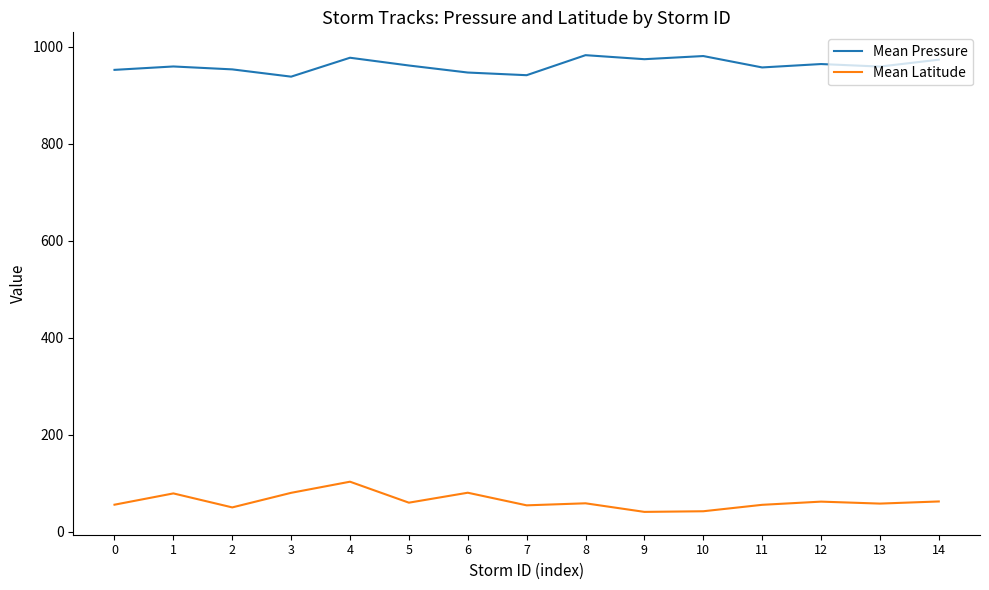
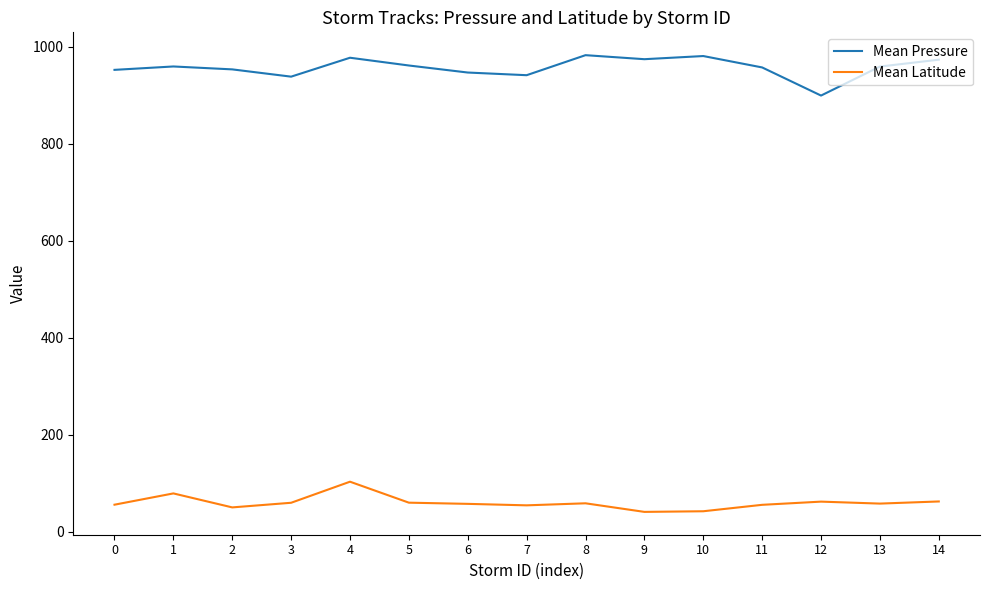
  {
    "Mean Pressure": {
      "0": 950,
      "1": 960,
      "2": 950,
      "3": 940,
      "4": 980,
      "5": 960,
      "6": 950,
      "7": 940,
      "8": 980,
      "9": 970,
      "10": 980,
      "11": 960,
-     "12": 960
+     "12": 900
    },
    "Mean Latitude": {
      "0": 60,
      "1": 80,
      "2": 50,
-     "3": 80,
+     "3": 60,
      "4": 100,
      "5": 60,
-     "6": 80,
+     "6": 60,
      "7": 50,
      "8": 60,
      "9": 40,
      "10": 40,
      "11": 60,
      "12": 60,
      "13": 60,
      "14": 60
    }
  }
